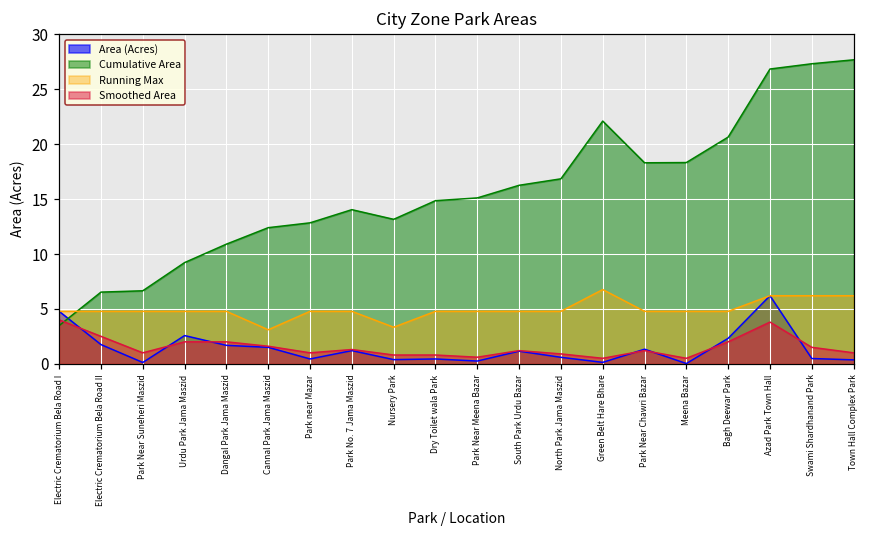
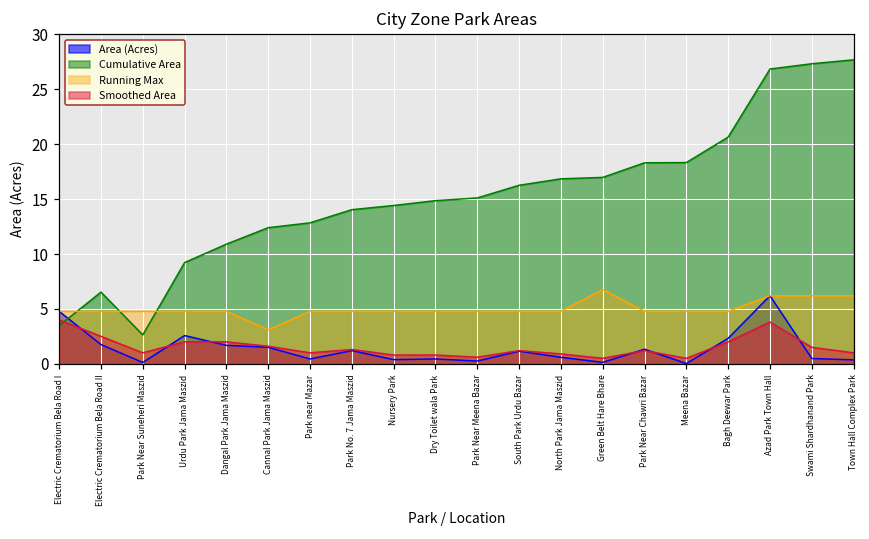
  {
    "Area (Acres)": {
      "Electric Crematorium Bela Road II": 2,
      "Park Near Suneheri Maszid": 0,
      "Urdu Park Jama Maszid": 3,
      "Dangal Park Jama Maszid": 2,
      "Park near Mazar": 0,
      "Nursery Park": 0,
      "Dry Toilet wala Park": 0,
      "Park Near Meena Bazar": 0,
      "North Park Jama Maszid": 1,
      "Green Belt Hare Bhare": 0,
      "Meena Bazar": 0,
      "Bagh Deewar Park": 2,
      "Swami Shardhanand Park": 0,
      "Town Hall Complex Park": 0
    },
    "Cumulative Area": {
      "Electric Crematorium Bela Road I": 3,
      "Electric Crematorium Bela Road II": 7,
-     "Park Near Suneheri Maszid": 7,
+     "Park Near Suneheri Maszid": 3,
      "Urdu Park Jama Maszid": 9,
      "Dangal Park Jama Maszid": 11,
      "Cannal Park Jama Maszid": 12,
      "Park near Mazar": 13,
      "Park No. 7 Jama Maszid": 14,
-     "Nursery Park": 13,
+     "Nursery Park": 14,
      "Dry Toilet wala Park": 15,
      "Park Near Meena Bazar": 15,
      "South Park Urdu Bazar": 16,
      "North Park Jama Maszid": 17,
-     "Green Belt Hare Bhare": 22,
+     "Green Belt Hare Bhare": 17,
      "Park Near Chawri Bazar": 18,
      "Meena Bazar": 18,
      "Bagh Deewar Park": 21,
      "Azad Park Town Hall": 27,
      "Swami Shardhanand Park": 27,
      "Town Hall Complex Park": 28
    },
    "Running Max": {
      "Electric Crematorium Bela Road II": 5,
      "Park Near Suneheri Maszid": 5,
      "Urdu Park Jama Maszid": 5,
      "Dangal Park Jama Maszid": 5,
      "Cannal Park Jama Maszid": 3,
      "Park near Mazar": 5,
      "Park No. 7 Jama Maszid": 5,
-     "Nursery Park": 3,
+     "Nursery Park": 5,
      "Dry Toilet wala Park": 5,
      "Park Near Meena Bazar": 5,
      "South Park Urdu Bazar": 5,
      "North Park Jama Maszid": 5,
      "Green Belt Hare Bhare": 7,
      "Park Near Chawri Bazar": 5,
      "Meena Bazar": 5,
      "Bagh Deewar Park": 5,
      "Swami Shardhanand Park": 6,
      "Town Hall Complex Park": 6
    },
    "Smoothed Area": {
      "Electric Crematorium Bela Road I": 4,
      "Electric Crematorium Bela Road II": 3,
      "Park Near Suneheri Maszid": 1,
      "Urdu Park Jama Maszid": 2,
      "Dangal Park Jama Maszid": 2,
      "Park near Mazar": 1,
      "Nursery Park": 1,
      "Dry Toilet wala Park": 1,
      "Park Near Meena Bazar": 1,
      "North Park Jama Maszid": 1,
      "Green Belt Hare Bhare": 1,
      "Meena Bazar": 1,
      "Bagh Deewar Park": 2,
      "Azad Park Town Hall": 4,
      "Swami Shardhanand Park": 2,
      "Town Hall Complex Park": 1
    }
  }
